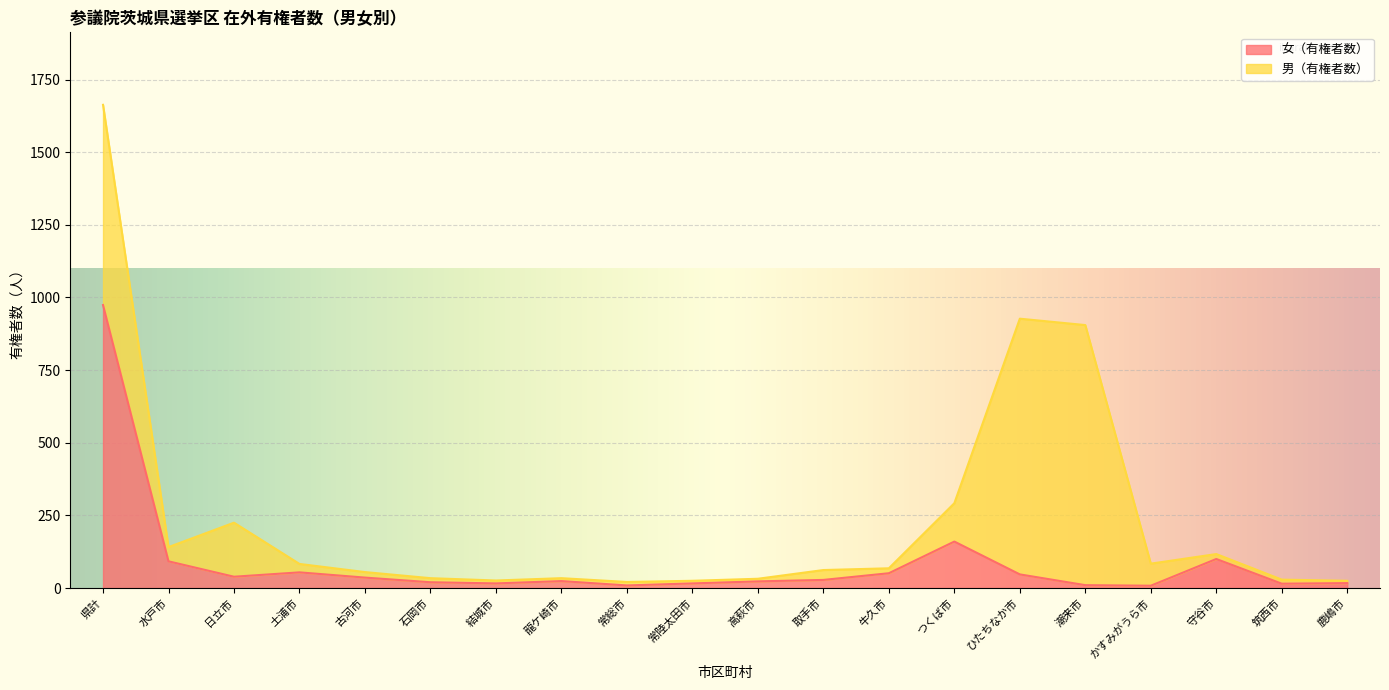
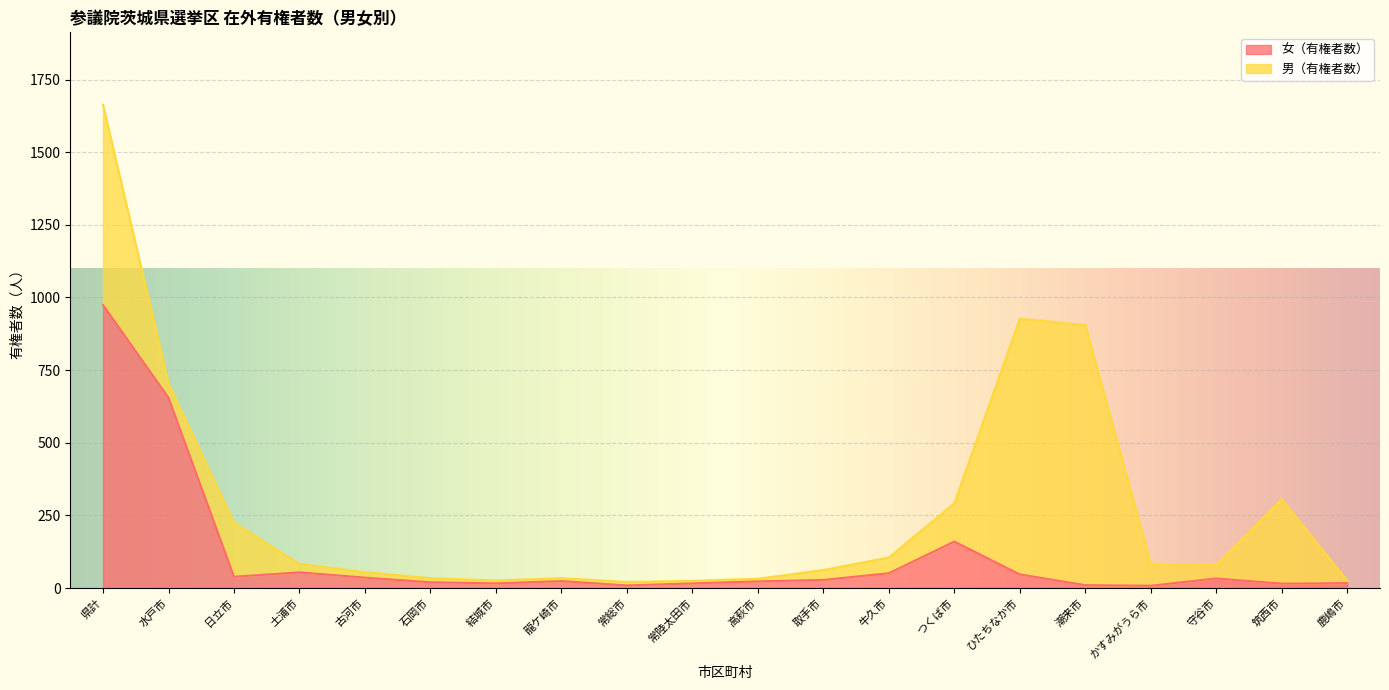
  {
    "女（有権者数）": {
      "県計": 970,
-     "水戸市": 90,
+     "水戸市": 660,
      "日立市": 40,
      "土浦市": 50,
      "古河市": 40,
      "石岡市": 20,
      "結城市": 20,
      "龍ケ崎市": 20,
      "常総市": 10,
      "常陸太田市": 20,
      "高萩市": 20,
      "取手市": 30,
      "牛久市": 50,
      "つくば市": 160,
      "ひたちなか市": 50,
      "潮来市": 10,
      "かすみがうら市": 10,
-     "守谷市": 100,
+     "守谷市": 30,
      "筑西市": 20
    },
    "男（有権者数）": {
      "県計": 690,
      "水戸市": 50,
      "日立市": 190,
      "土浦市": 30,
      "古河市": 20,
      "石岡市": 10,
      "結城市": 10,
      "龍ケ崎市": 10,
      "常総市": 10,
      "常陸太田市": 10,
      "高萩市": 10,
      "取手市": 30,
-     "牛久市": 20,
+     "牛久市": 50,
      "つくば市": 130,
      "ひたちなか市": 880,
      "潮来市": 900,
      "かすみがうら市": 80,
-     "守谷市": 20,
-     "筑西市": 10
+     "守谷市": 50,
+     "筑西市": 290
    }
  }
